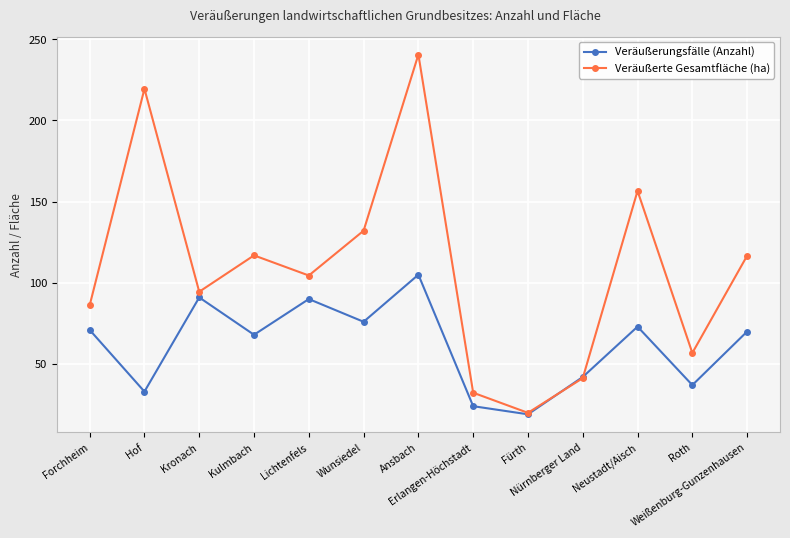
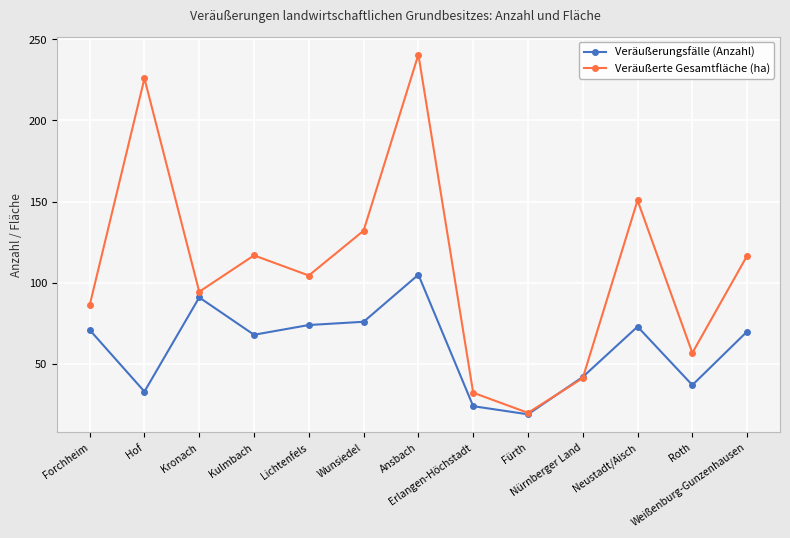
  {
    "Veräußerungsfälle (Anzahl)": {
      "Forchheim": 71,
      "Hof": 33,
      "Kronach": 91,
      "Kulmbach": 68,
-     "Lichtenfels": 90,
+     "Lichtenfels": 74,
      "Wunsiedel": 76,
      "Ansbach": 105,
      "Erlangen-Höchstadt": 24,
      "Neustadt/Aisch": 73,
      "Roth": 37,
      "Weißenburg-Gunzenhausen": 70
    },
    "Veräußerte Gesamtfläche (ha)": {
      "Forchheim": 86,
-     "Hof": 220,
+     "Hof": 226,
      "Kronach": 95,
      "Kulmbach": 117,
      "Lichtenfels": 105,
      "Wunsiedel": 132,
      "Ansbach": 241,
      "Erlangen-Höchstadt": 32,
-     "Neustadt/Aisch": 157,
+     "Neustadt/Aisch": 151,
      "Roth": 57,
      "Weißenburg-Gunzenhausen": 117
    }
  }
